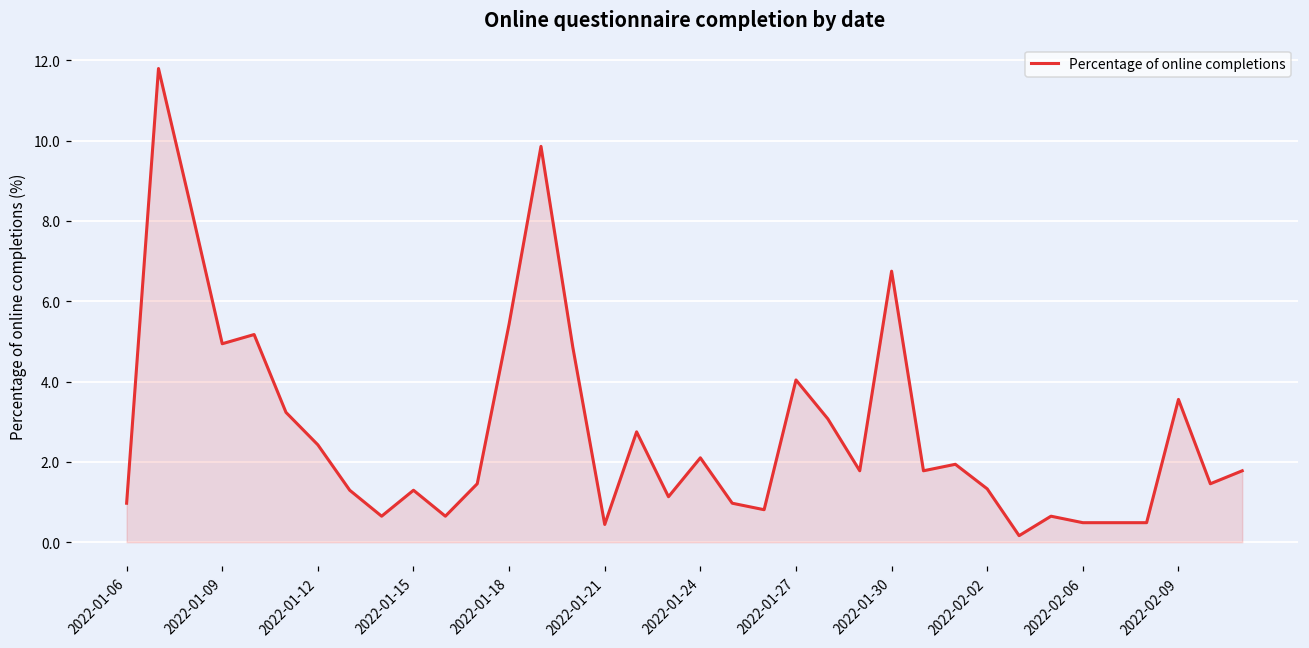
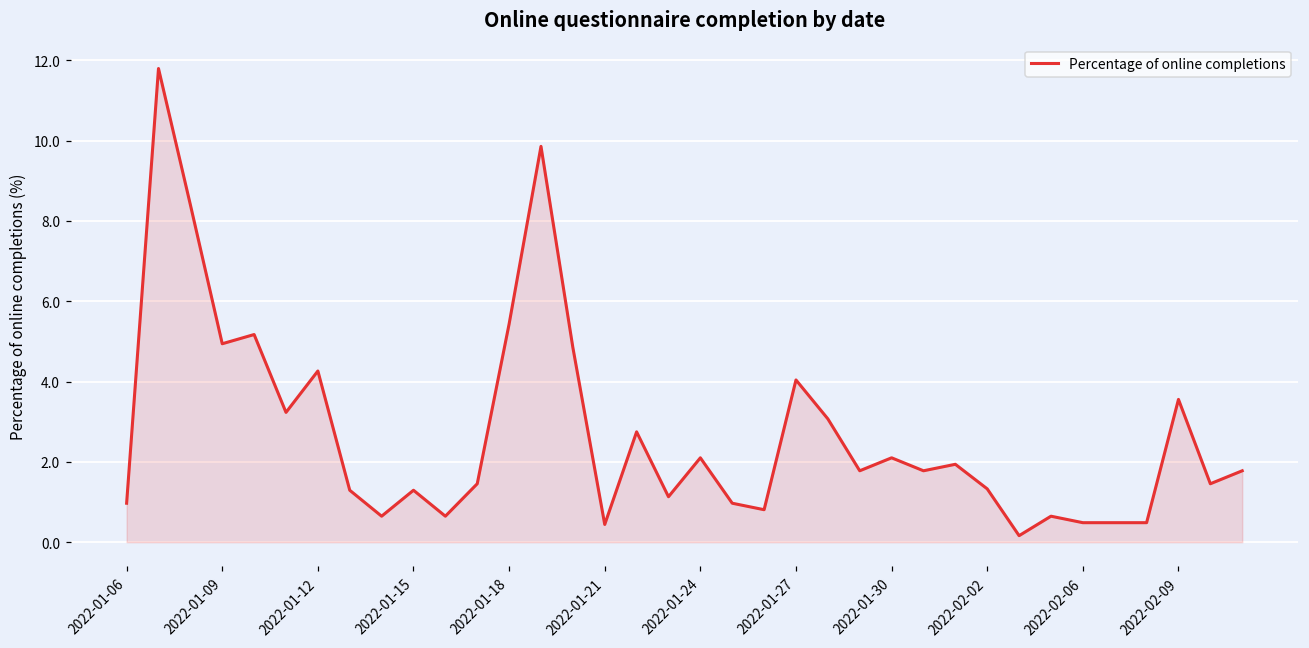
  {
    "2022-01-06": 1.0,
    "2022-01-09": 4.9,
-   "2022-01-12": 2.4,
+   "2022-01-12": 4.3,
    "2022-01-15": 1.3,
    "2022-01-18": 5.4,
    "2022-01-21": 0.4,
    "2022-01-24": 2.1,
    "2022-01-27": 4.0,
-   "2022-01-30": 6.7,
+   "2022-01-30": 2.1,
    "2022-02-02": 1.3,
    "2022-02-06": 0.5,
    "2022-02-09": 3.6
  }
